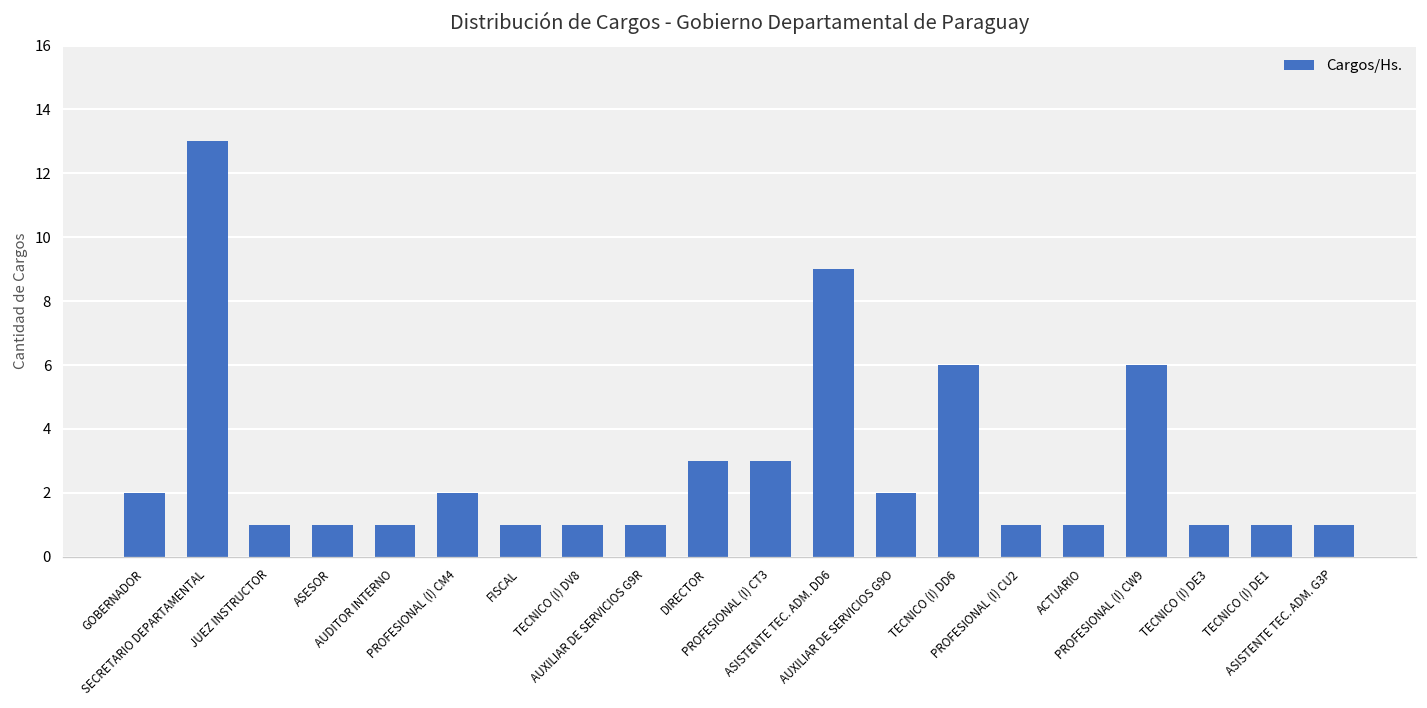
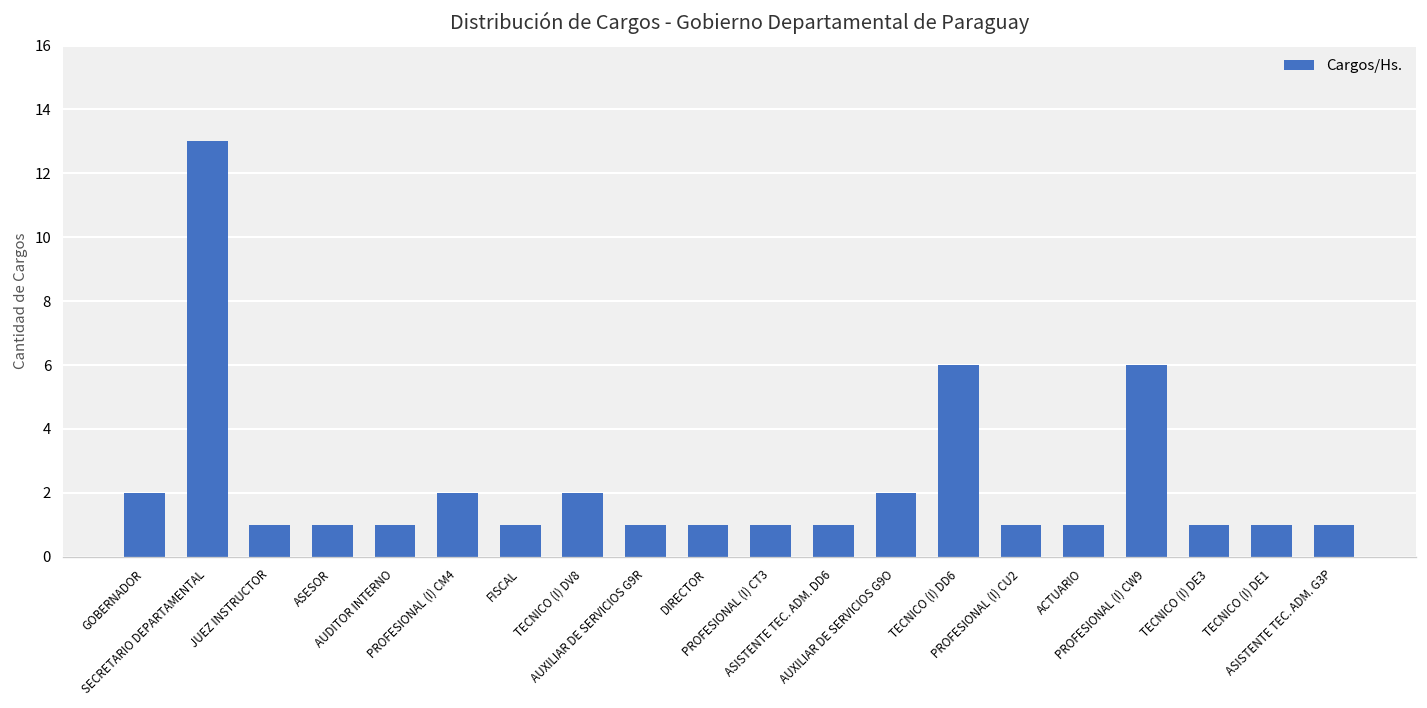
  {
    "GOBERNADOR": 2,
    "SECRETARIO DEPARTAMENTAL": 13,
    "JUEZ INSTRUCTOR": 1,
    "ASESOR": 1,
    "AUDITOR INTERNO": 1,
    "PROFESIONAL (I) CM4": 2,
    "FISCAL": 1,
-   "TECNICO (I) DV8": 1,
+   "TECNICO (I) DV8": 2,
    "AUXILIAR DE SERVICIOS G9R": 1,
-   "DIRECTOR": 3,
-   "PROFESIONAL (I) CT3": 3,
-   "ASISTENTE TEC. ADM. DD6": 9,
+   "DIRECTOR": 1,
+   "PROFESIONAL (I) CT3": 1,
+   "ASISTENTE TEC. ADM. DD6": 1,
    "AUXILIAR DE SERVICIOS G9O": 2,
    "TECNICO (I) DD6": 6,
    "PROFESIONAL (I) CU2": 1,
    "ACTUARIO": 1,
    "PROFESIONAL (I) CW9": 6,
    "TECNICO (I) DE3": 1,
    "TECNICO (I) DE1": 1,
    "ASISTENTE TEC. ADM. G3P": 1
  }
